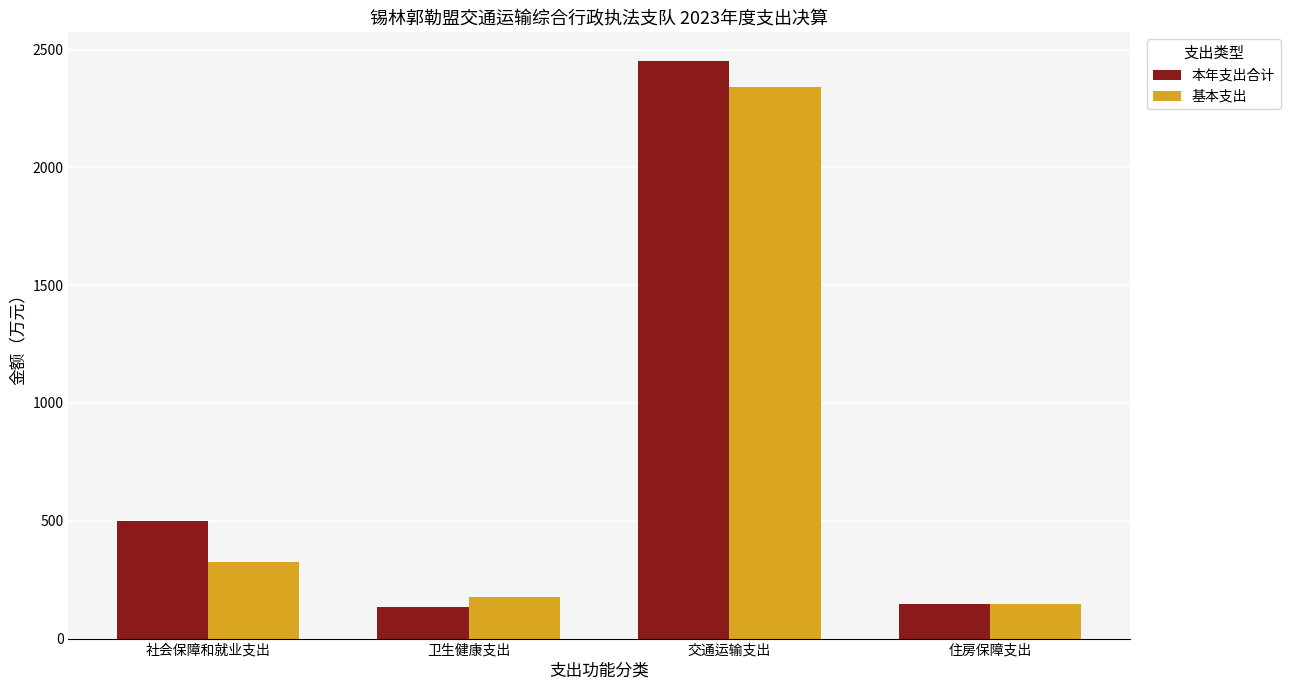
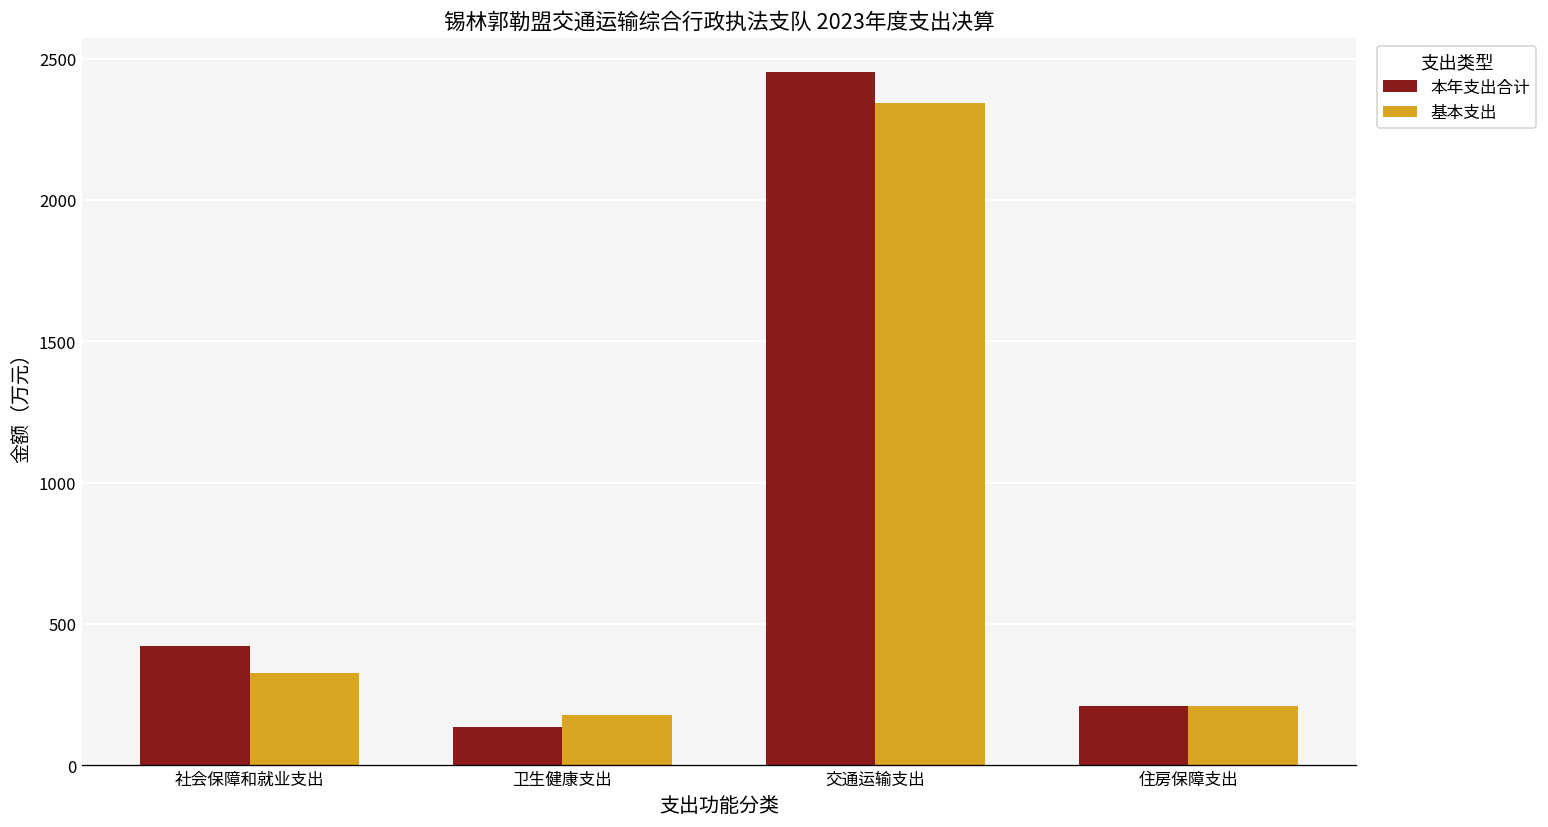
  {
    "本年支出合计": {
-     "社会保障和就业支出": 500,
+     "社会保障和就业支出": 420,
      "卫生健康支出": 130,
      "交通运输支出": 2450,
-     "住房保障支出": 150
+     "住房保障支出": 210
    },
    "基本支出": {
      "社会保障和就业支出": 330,
      "卫生健康支出": 180,
      "交通运输支出": 2340,
-     "住房保障支出": 150
+     "住房保障支出": 210
    }
  }
